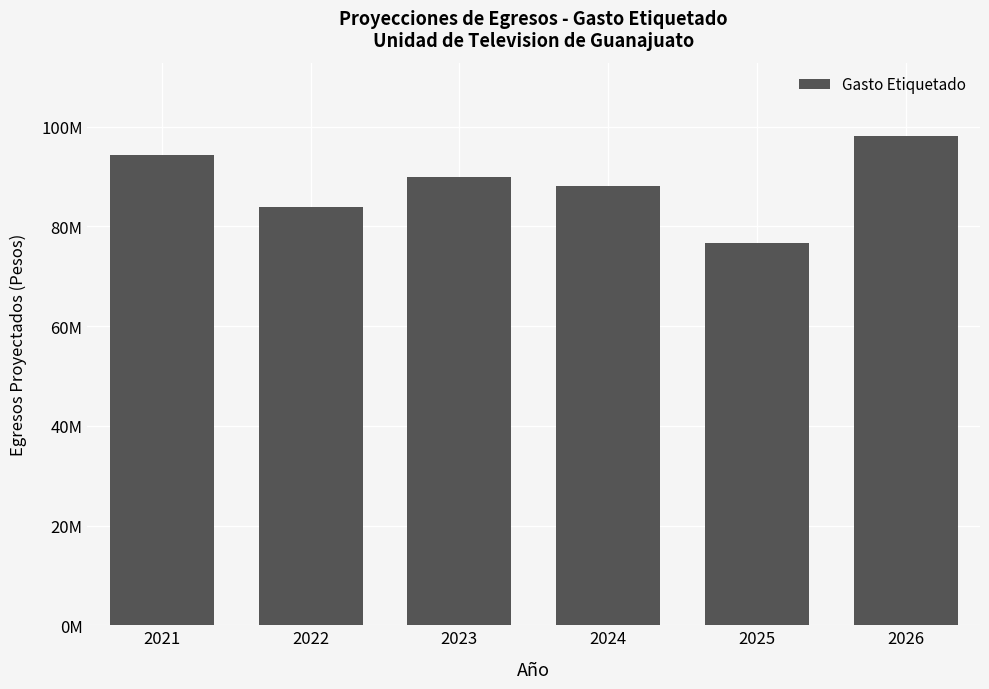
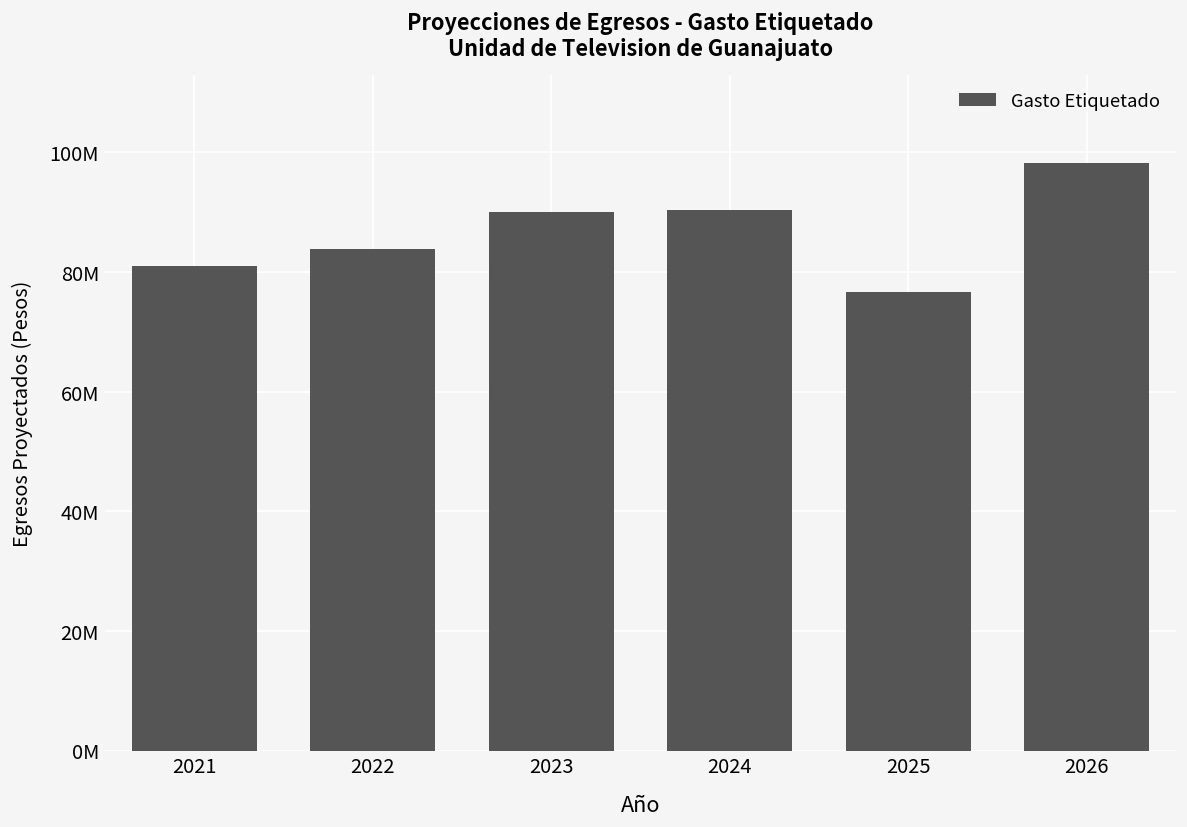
  {
-   "2021": 94000000,
+   "2021": 81000000,
    "2022": 84000000,
    "2023": 90000000,
-   "2024": 88000000,
+   "2024": 90000000,
    "2025": 77000000,
    "2026": 98000000
  }
